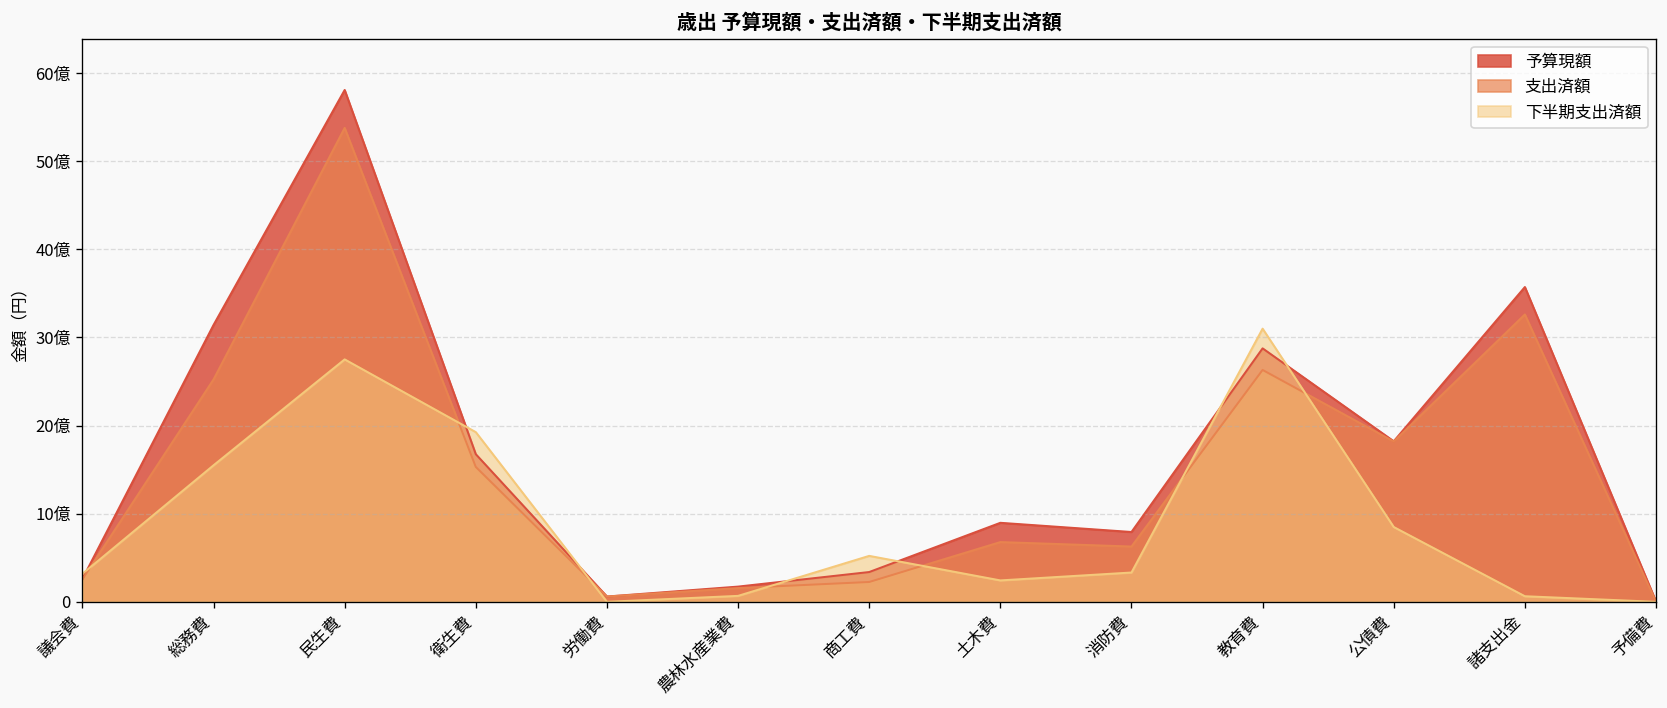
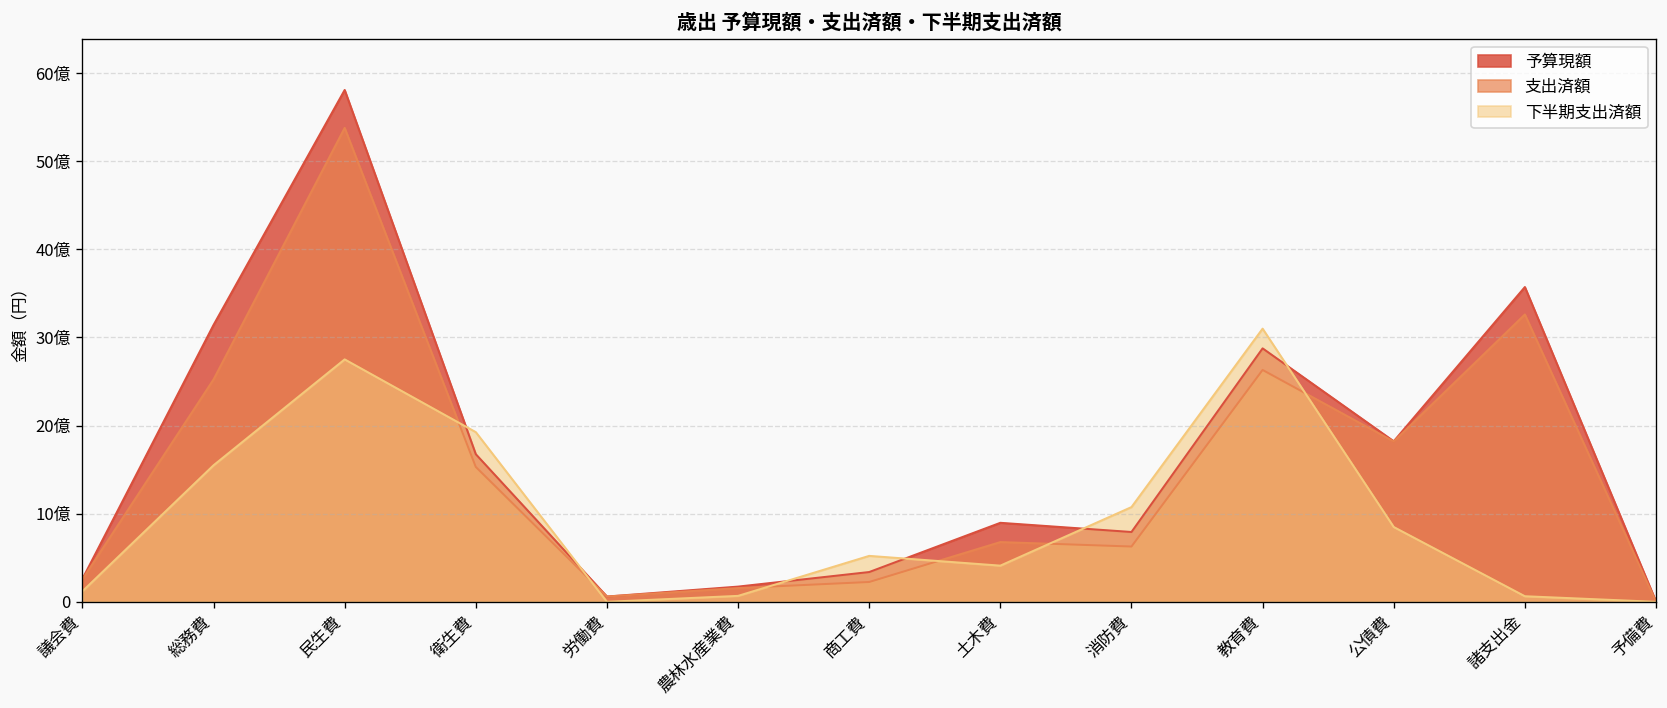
  {
    "下半期支出済額": {
-     "議会費": "3億",
+     "議会費": "1億",
      "総務費": "15億",
      "民生費": "28億",
      "衛生費": "19億",
      "労働費": "0億",
      "農林水産業費": "1億",
      "商工費": "5億",
-     "土木費": "2億",
-     "消防費": "3億",
+     "土木費": "4億",
+     "消防費": "11億",
      "教育費": "31億",
      "公債費": "8億",
      "諸支出金": "1億"
    }
  }
